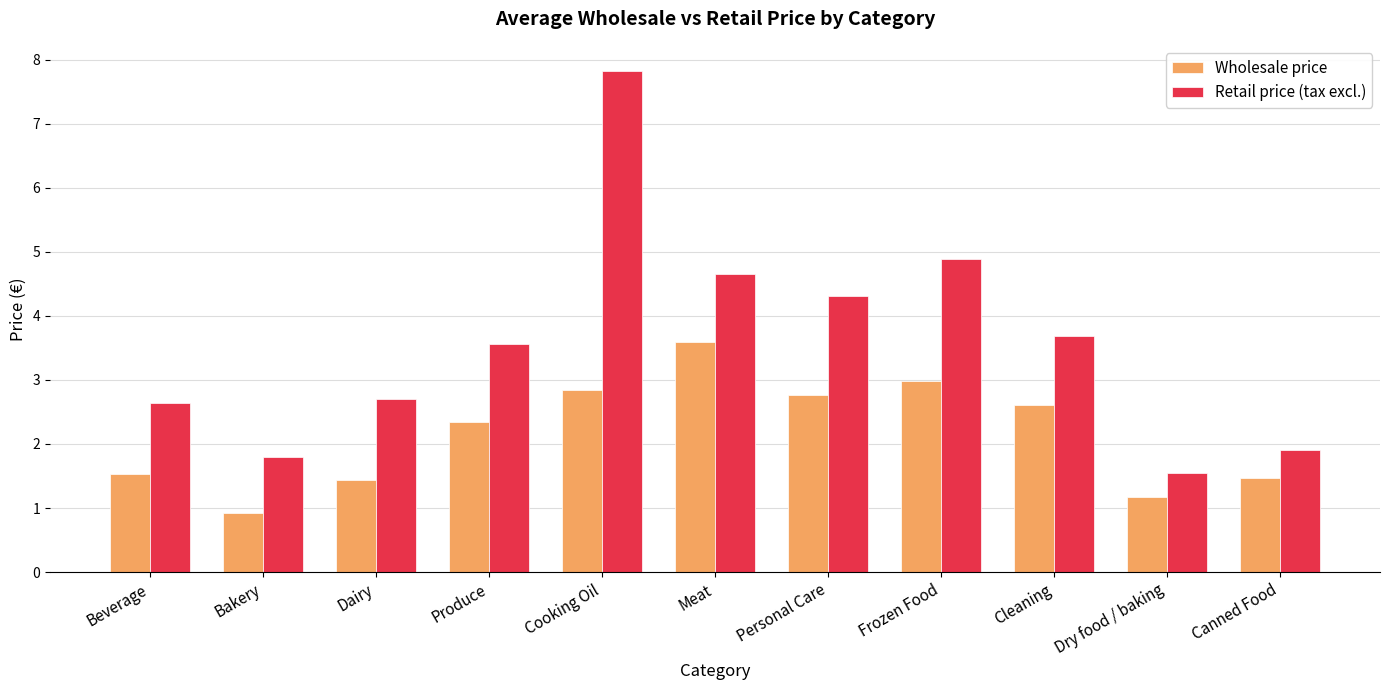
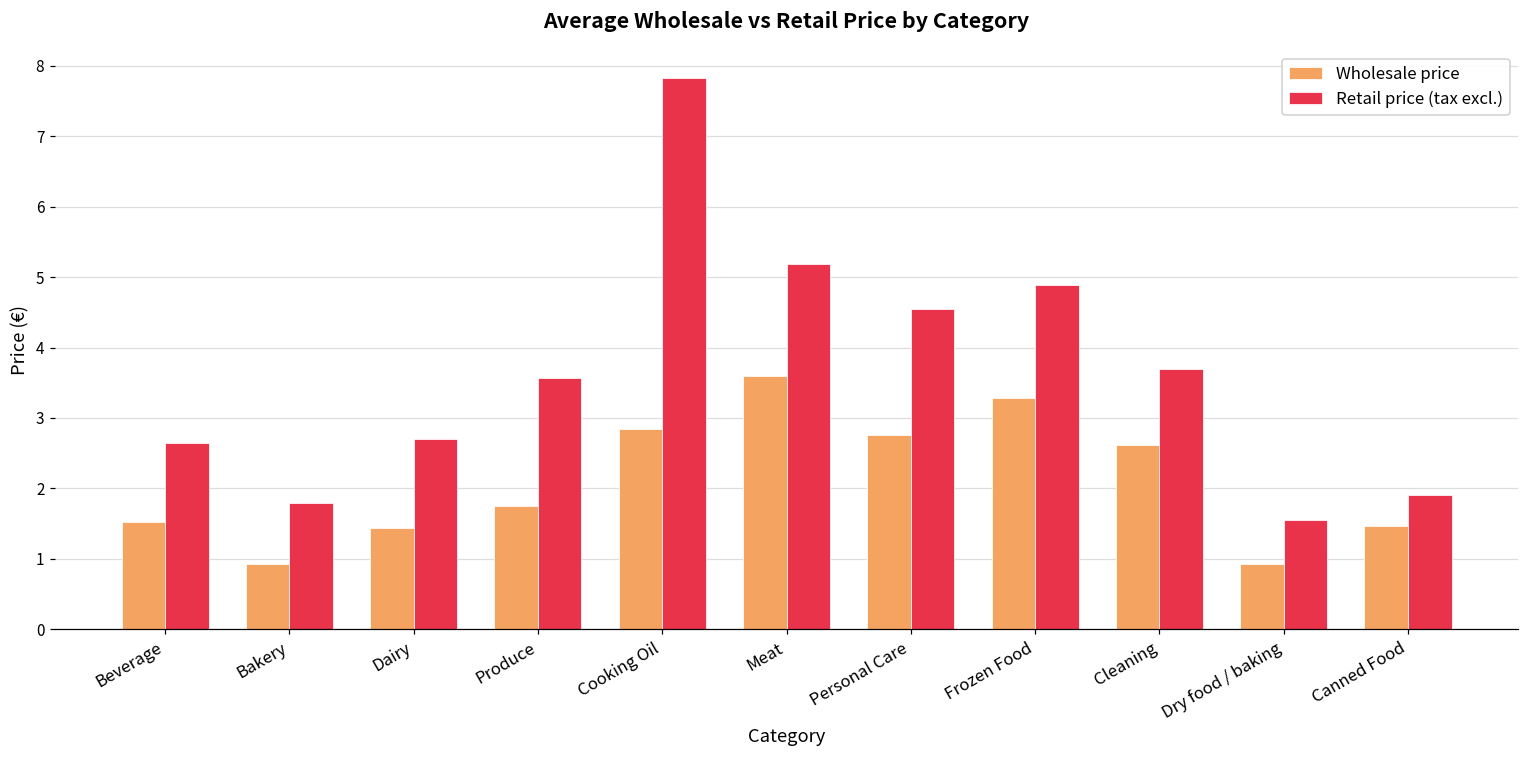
  {
    "Wholesale price": {
      "Beverage": 1.5,
      "Bakery": 0.9,
      "Dairy": 1.4,
-     "Produce": 2.3,
+     "Produce": 1.8,
      "Cooking Oil": 2.8,
      "Meat": 3.6,
      "Personal Care": 2.8,
-     "Frozen Food": 3.0,
+     "Frozen Food": 3.3,
      "Cleaning": 2.6,
-     "Dry food / baking": 1.2,
+     "Dry food / baking": 0.9,
      "Canned Food": 1.5
    },
    "Retail price (tax excl.)": {
      "Beverage": 2.6,
      "Bakery": 1.8,
      "Dairy": 2.7,
      "Produce": 3.6,
      "Cooking Oil": 7.8,
-     "Meat": 4.7,
-     "Personal Care": 4.3,
+     "Meat": 5.2,
+     "Personal Care": 4.5,
      "Frozen Food": 4.9,
      "Cleaning": 3.7,
      "Dry food / baking": 1.6,
      "Canned Food": 1.9
    }
  }
